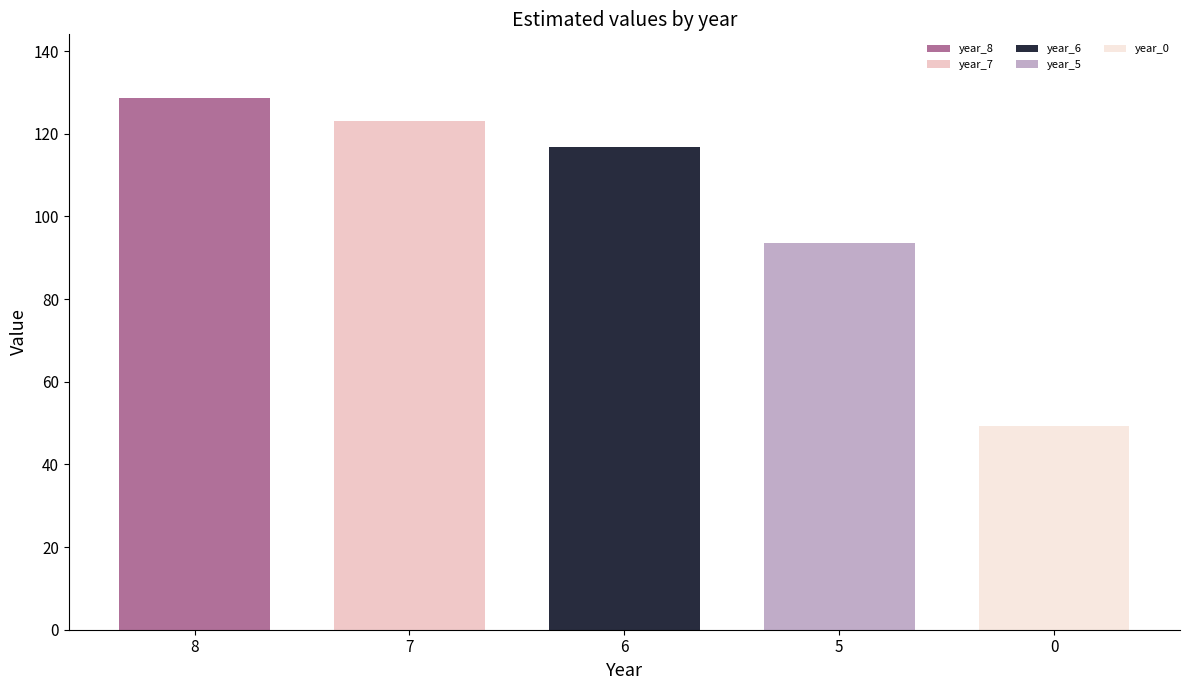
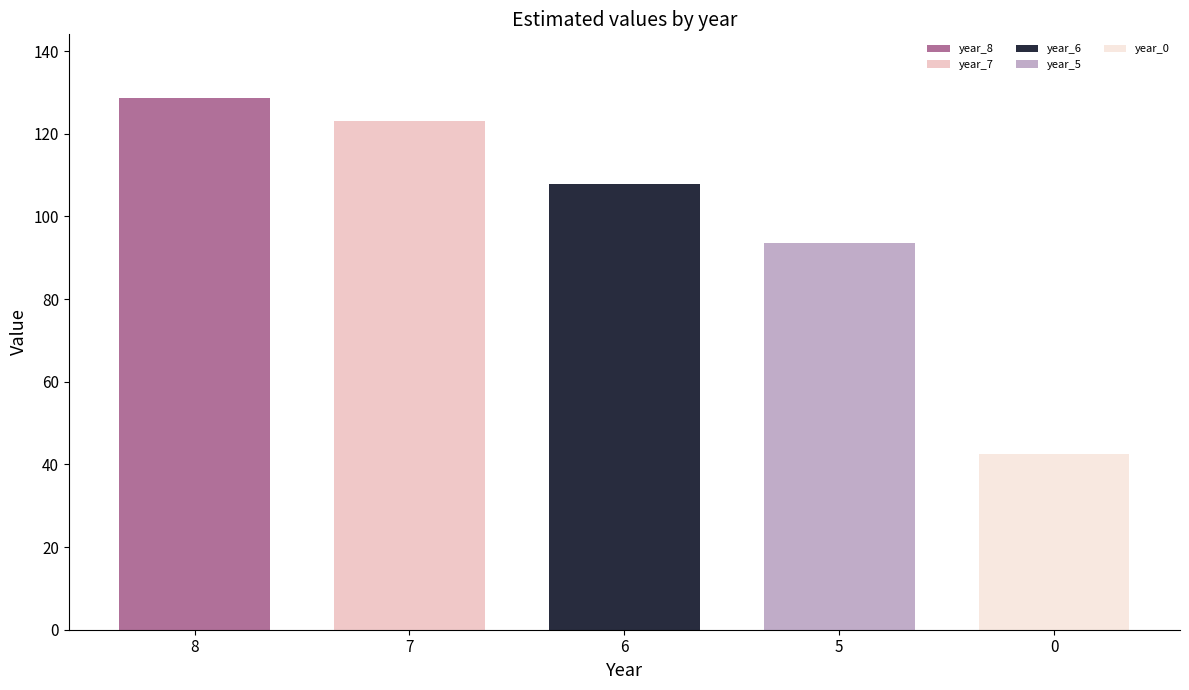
  {
    "8": 129,
    "7": 123,
-   "6": 117,
+   "6": 108,
    "5": 93,
-   "0": 49
+   "0": 43
  }
